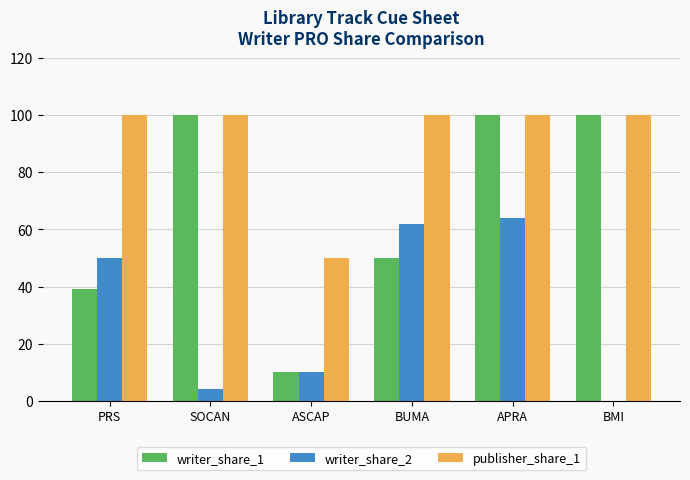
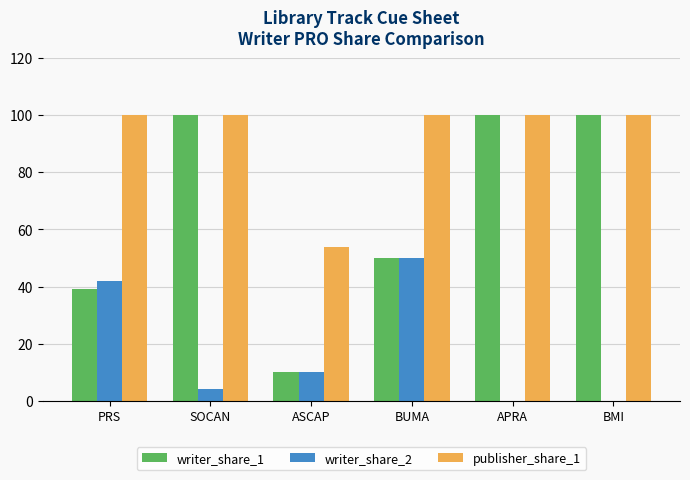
  {
    "writer_share_1": {
      "PRS": 39,
      "SOCAN": 100,
      "ASCAP": 10,
      "BUMA": 50,
      "APRA": 100,
      "BMI": 100
    },
    "writer_share_2": {
-     "PRS": 50,
+     "PRS": 42,
      "SOCAN": 4,
      "ASCAP": 10,
-     "BUMA": 62,
-     "APRA": 64,
+     "BUMA": 50,
+     "APRA": 0,
      "BMI": 0
    },
    "publisher_share_1": {
      "PRS": 100,
      "SOCAN": 100,
-     "ASCAP": 50,
+     "ASCAP": 54,
      "BUMA": 100,
      "APRA": 100,
      "BMI": 100
    }
  }
